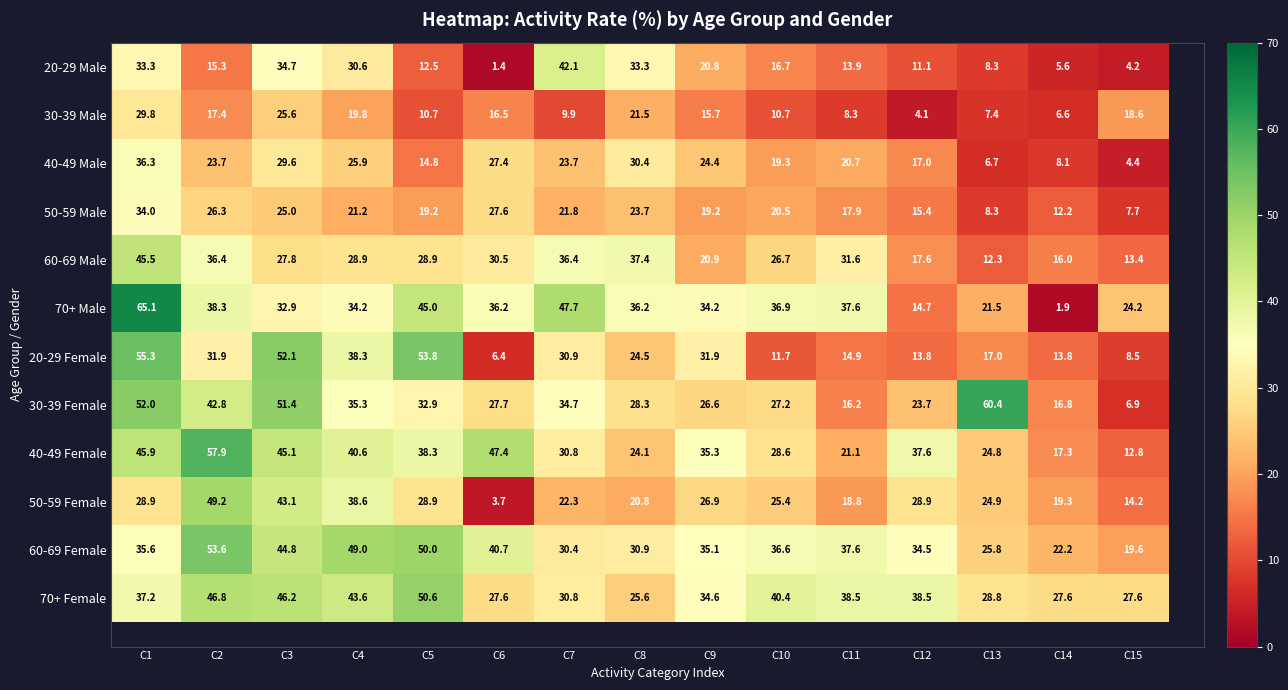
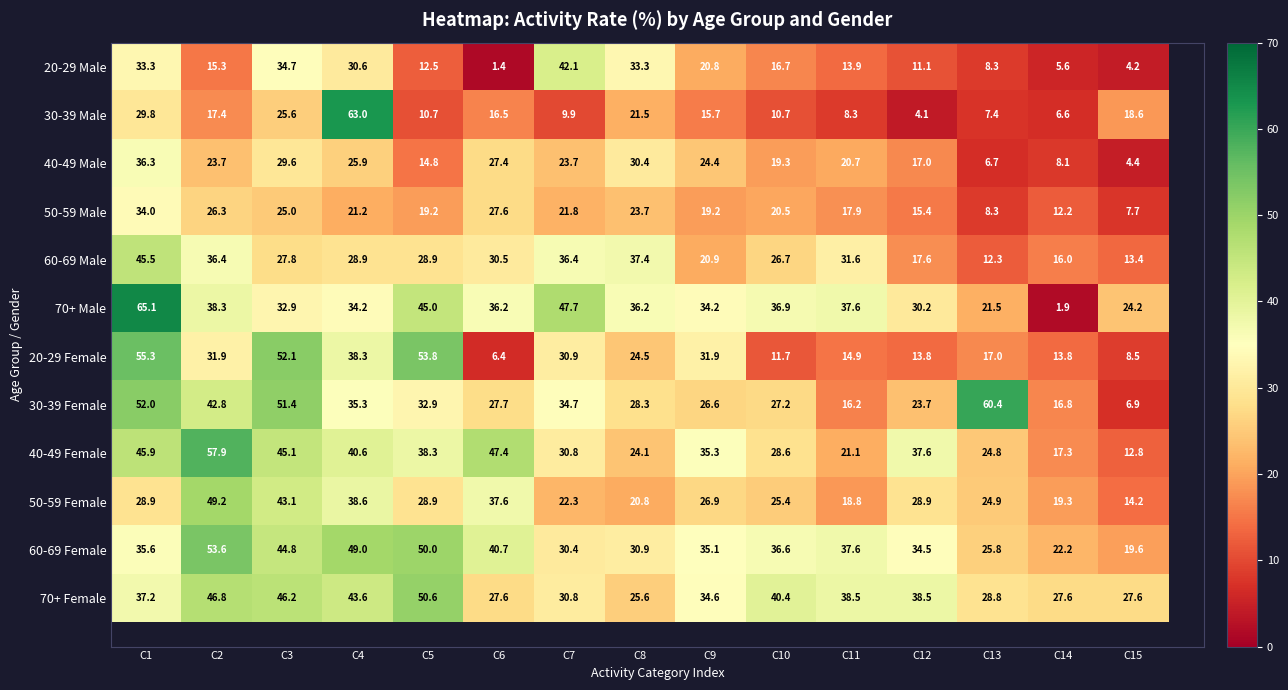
  {
    "20-29 Male": {
      "C1": 33.3,
      "C2": 15.3,
      "C3": 34.7,
      "C4": 30.6,
      "C5": 12.5,
      "C6": 1.4,
      "C7": 42.1,
      "C8": 33.3,
      "C9": 20.8,
      "C10": 16.7,
      "C11": 13.9,
      "C12": 11.1,
      "C13": 8.3,
      "C14": 5.6,
      "C15": 4.2
    },
    "30-39 Male": {
      "C1": 29.8,
      "C2": 17.4,
      "C3": 25.6,
-     "C4": 19.8,
+     "C4": 63.0,
      "C5": 10.7,
      "C6": 16.5,
      "C7": 9.9,
      "C8": 21.5,
      "C9": 15.7,
      "C10": 10.7,
      "C11": 8.3,
      "C12": 4.1,
      "C13": 7.4,
      "C14": 6.6,
      "C15": 18.6
    },
    "40-49 Male": {
      "C1": 36.3,
      "C2": 23.7,
      "C3": 29.6,
      "C4": 25.9,
      "C5": 14.8,
      "C6": 27.4,
      "C7": 23.7,
      "C8": 30.4,
      "C9": 24.4,
      "C10": 19.3,
      "C11": 20.7,
      "C12": 17.0,
      "C13": 6.7,
      "C14": 8.1,
      "C15": 4.4
    },
    "50-59 Male": {
      "C1": 34.0,
      "C2": 26.3,
      "C3": 25.0,
      "C4": 21.2,
      "C5": 19.2,
      "C6": 27.6,
      "C7": 21.8,
      "C8": 23.7,
      "C9": 19.2,
      "C10": 20.5,
      "C11": 17.9,
      "C12": 15.4,
      "C13": 8.3,
      "C14": 12.2,
      "C15": 7.7
    },
    "60-69 Male": {
      "C1": 45.5,
      "C2": 36.4,
      "C3": 27.8,
      "C4": 28.9,
      "C5": 28.9,
      "C6": 30.5,
      "C7": 36.4,
      "C8": 37.4,
      "C9": 20.9,
      "C10": 26.7,
      "C11": 31.6,
      "C12": 17.6,
      "C13": 12.3,
      "C14": 16.0,
      "C15": 13.4
    },
    "70+ Male": {
      "C1": 65.1,
      "C2": 38.3,
      "C3": 32.9,
      "C4": 34.2,
      "C5": 45.0,
      "C6": 36.2,
      "C7": 47.7,
      "C8": 36.2,
      "C9": 34.2,
      "C10": 36.9,
      "C11": 37.6,
-     "C12": 14.7,
+     "C12": 30.2,
      "C13": 21.5,
      "C14": 1.9,
      "C15": 24.2
    },
    "20-29 Female": {
      "C1": 55.3,
      "C2": 31.9,
      "C3": 52.1,
      "C4": 38.3,
      "C5": 53.8,
      "C6": 6.4,
      "C7": 30.9,
      "C8": 24.5,
      "C9": 31.9,
      "C10": 11.7,
      "C11": 14.9,
      "C12": 13.8,
      "C13": 17.0,
      "C14": 13.8,
      "C15": 8.5
    },
    "30-39 Female": {
      "C1": 52.0,
      "C2": 42.8,
      "C3": 51.4,
      "C4": 35.3,
      "C5": 32.9,
      "C6": 27.7,
      "C7": 34.7,
      "C8": 28.3,
      "C9": 26.6,
      "C10": 27.2,
      "C11": 16.2,
      "C12": 23.7,
      "C13": 60.4,
      "C14": 16.8,
      "C15": 6.9
    },
    "40-49 Female": {
      "C1": 45.9,
      "C2": 57.9,
      "C3": 45.1,
      "C4": 40.6,
      "C5": 38.3,
      "C6": 47.4,
      "C7": 30.8,
      "C8": 24.1,
      "C9": 35.3,
      "C10": 28.6,
      "C11": 21.1,
      "C12": 37.6,
      "C13": 24.8,
      "C14": 17.3,
      "C15": 12.8
    },
    "50-59 Female": {
      "C1": 28.9,
      "C2": 49.2,
      "C3": 43.1,
      "C4": 38.6,
      "C5": 28.9,
-     "C6": 3.7,
+     "C6": 37.6,
      "C7": 22.3,
      "C8": 20.8,
      "C9": 26.9,
      "C10": 25.4,
      "C11": 18.8,
      "C12": 28.9,
      "C13": 24.9,
      "C14": 19.3,
      "C15": 14.2
    },
    "60-69 Female": {
      "C1": 35.6,
      "C2": 53.6,
      "C3": 44.8,
      "C4": 49.0,
      "C5": 50.0,
      "C6": 40.7,
      "C7": 30.4,
      "C8": 30.9,
      "C9": 35.1,
      "C10": 36.6,
      "C11": 37.6,
      "C12": 34.5,
      "C13": 25.8,
      "C14": 22.2,
      "C15": 19.6
    },
    "70+ Female": {
      "C1": 37.2,
      "C2": 46.8,
      "C3": 46.2,
      "C4": 43.6,
      "C5": 50.6,
      "C6": 27.6,
      "C7": 30.8,
      "C8": 25.6,
      "C9": 34.6,
      "C10": 40.4,
      "C11": 38.5,
      "C12": 38.5,
      "C13": 28.8,
      "C14": 27.6,
      "C15": 27.6
    }
  }
